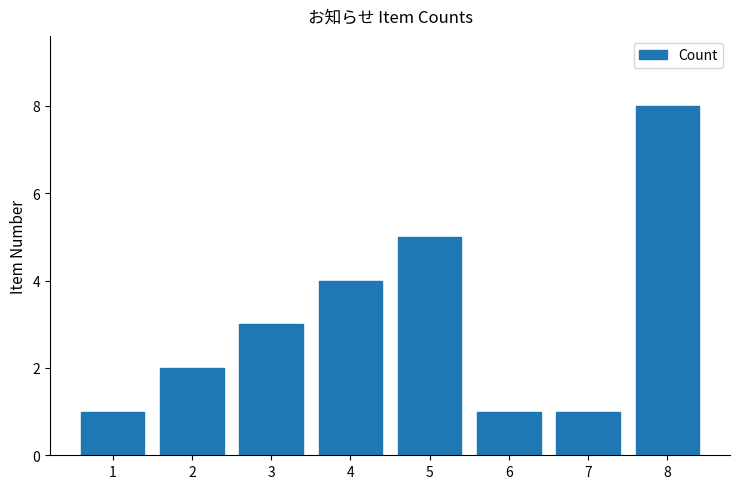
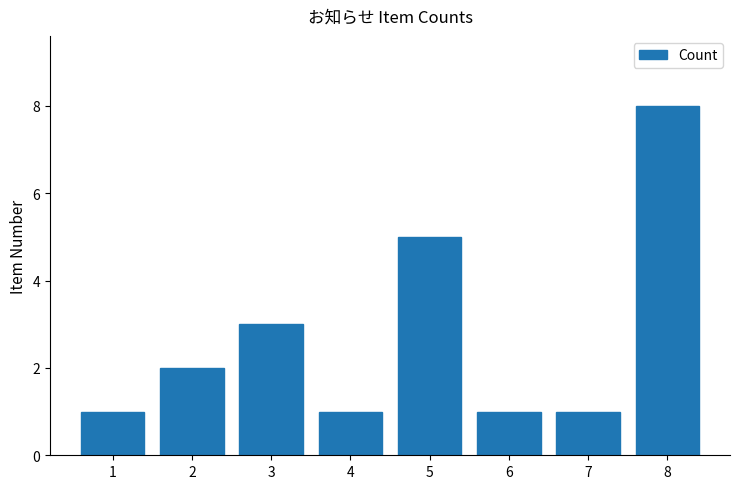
  {
    "1": 1,
    "2": 2,
    "3": 3,
-   "4": 4,
+   "4": 1,
    "5": 5,
    "6": 1,
    "7": 1,
    "8": 8
  }
